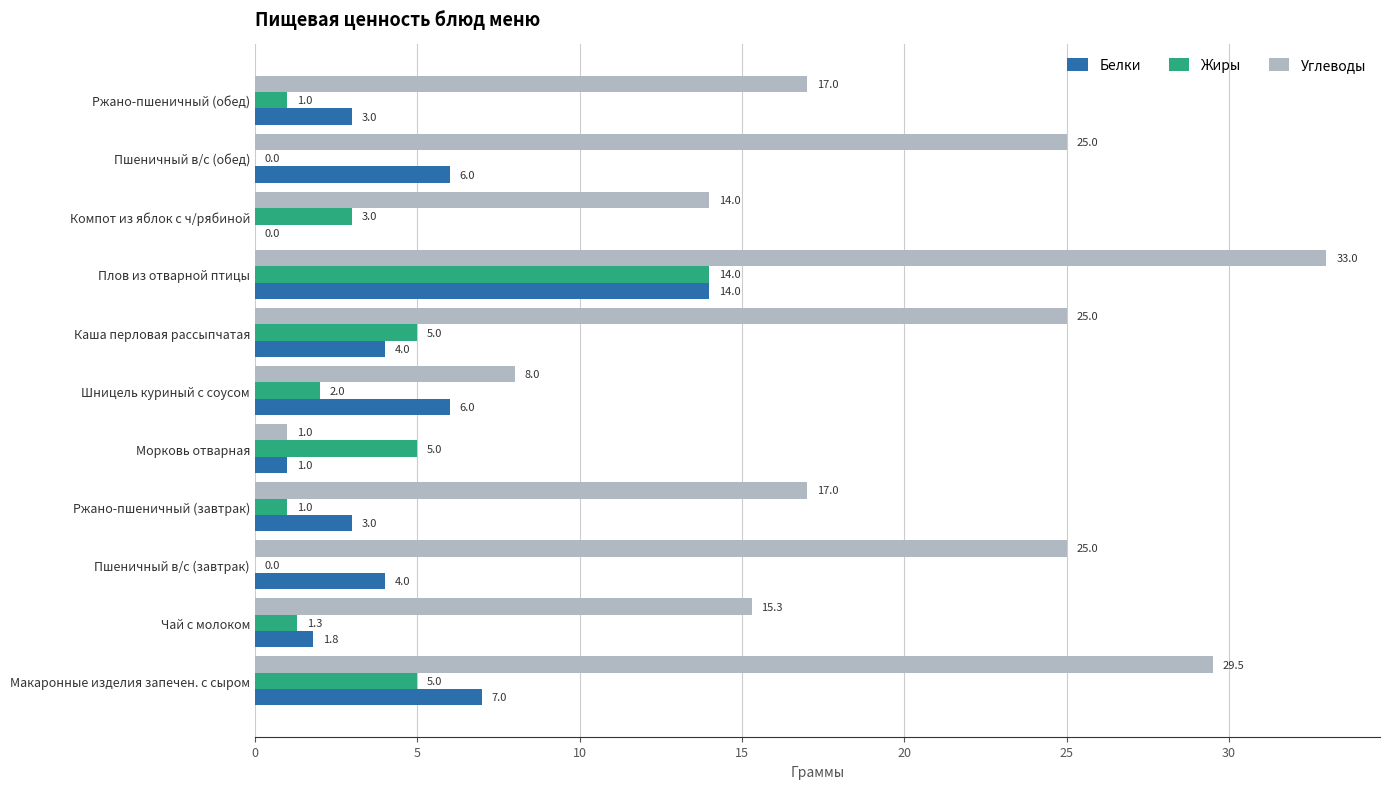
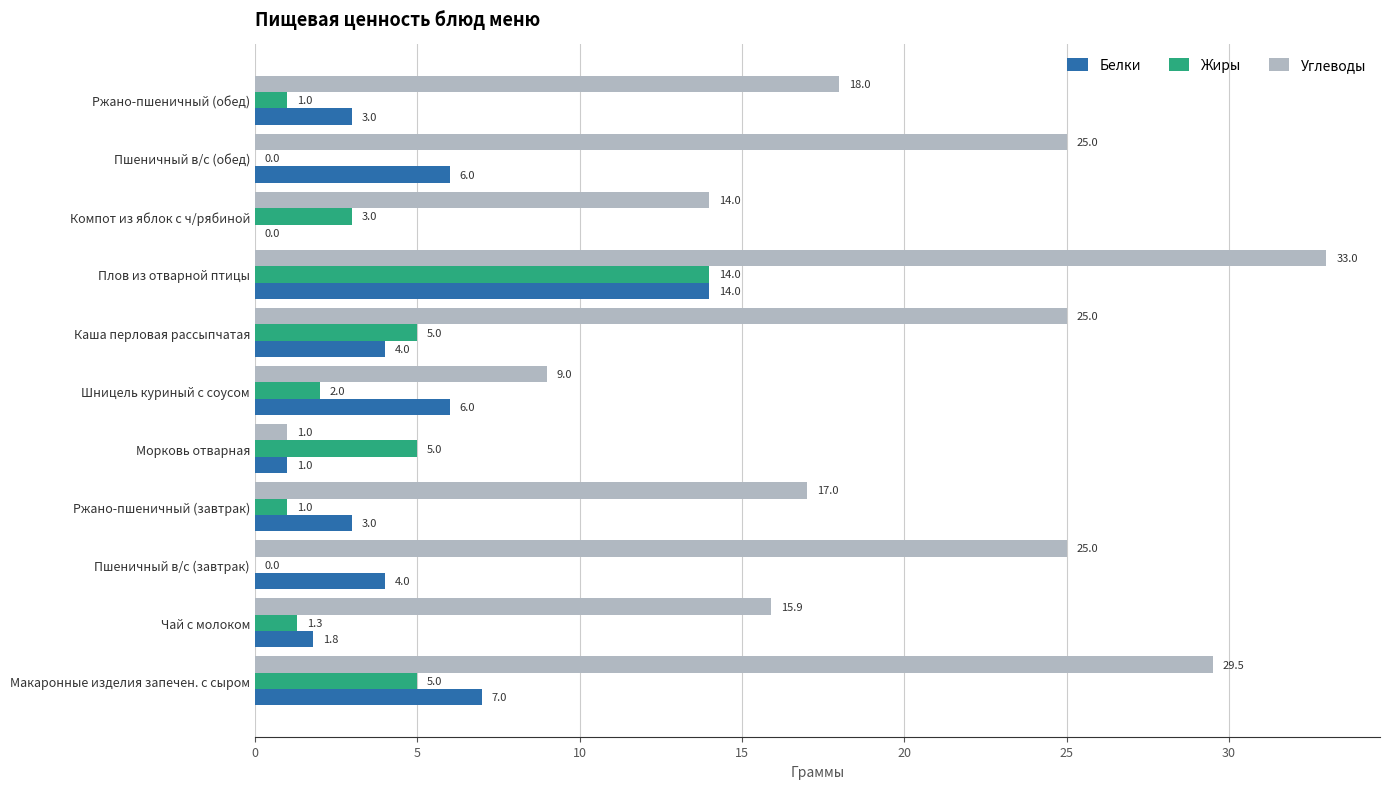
  {
    "Белки": {
      "Ржано-пшеничный (обед)": 3.0,
      "Пшеничный в/с (обед)": 6.0,
      "Компот из яблок с ч/рябиной": 0.0,
      "Плов из отварной птицы": 14.0,
      "Каша перловая рассыпчатая": 4.0,
      "Шницель куриный с соусом": 6.0,
      "Морковь отварная": 1.0,
      "Ржано-пшеничный (завтрак)": 3.0,
      "Пшеничный в/с (завтрак)": 4.0,
      "Чай с молоком": 1.8,
      "Макаронные изделия запечен. с сыром": 7.0
    },
    "Жиры": {
      "Ржано-пшеничный (обед)": 1.0,
      "Пшеничный в/с (обед)": 0.0,
      "Компот из яблок с ч/рябиной": 3.0,
      "Плов из отварной птицы": 14.0,
      "Каша перловая рассыпчатая": 5.0,
      "Шницель куриный с соусом": 2.0,
      "Морковь отварная": 5.0,
      "Ржано-пшеничный (завтрак)": 1.0,
      "Пшеничный в/с (завтрак)": 0.0,
      "Чай с молоком": 1.3,
      "Макаронные изделия запечен. с сыром": 5.0
    },
    "Углеводы": {
-     "Ржано-пшеничный (обед)": 17.0,
+     "Ржано-пшеничный (обед)": 18.0,
      "Пшеничный в/с (обед)": 25.0,
      "Компот из яблок с ч/рябиной": 14.0,
      "Плов из отварной птицы": 33.0,
      "Каша перловая рассыпчатая": 25.0,
-     "Шницель куриный с соусом": 8.0,
+     "Шницель куриный с соусом": 9.0,
      "Морковь отварная": 1.0,
      "Ржано-пшеничный (завтрак)": 17.0,
      "Пшеничный в/с (завтрак)": 25.0,
-     "Чай с молоком": 15.3,
+     "Чай с молоком": 15.9,
      "Макаронные изделия запечен. с сыром": 29.5
    }
  }
